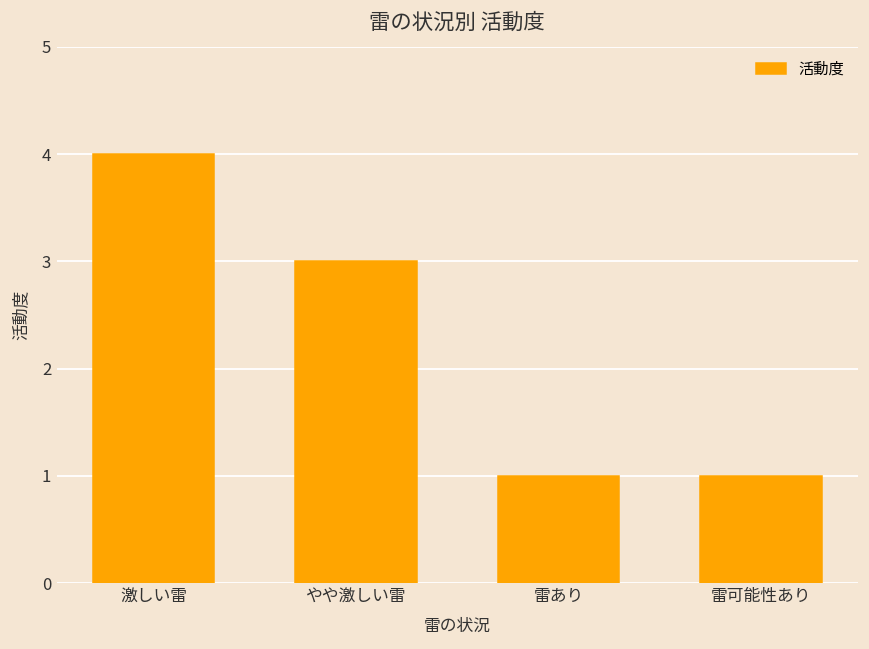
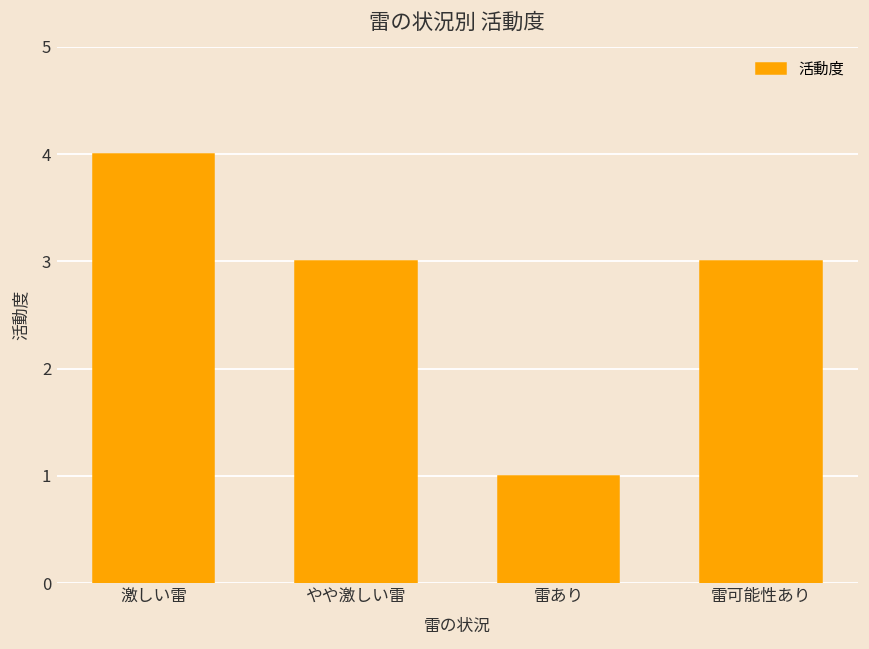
  {
    "激しい雷": 4,
    "やや激しい雷": 3,
    "雷あり": 1,
-   "雷可能性あり": 1
+   "雷可能性あり": 3
  }
